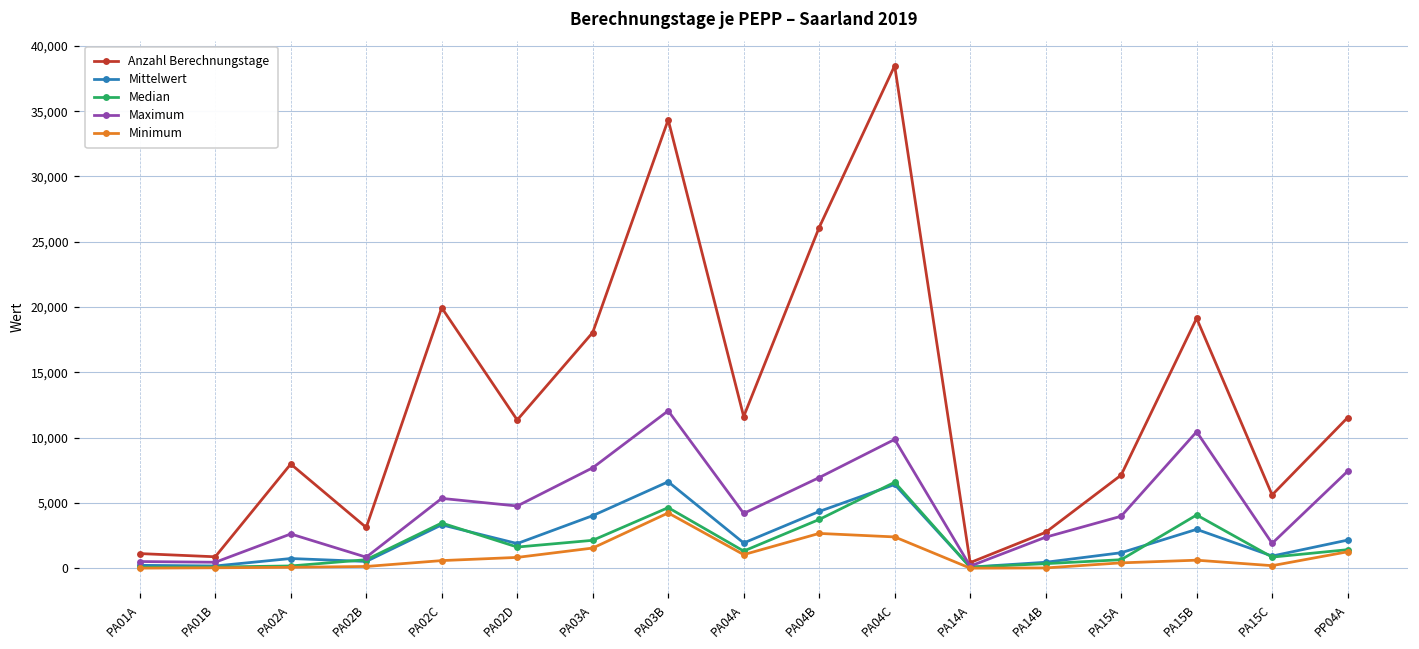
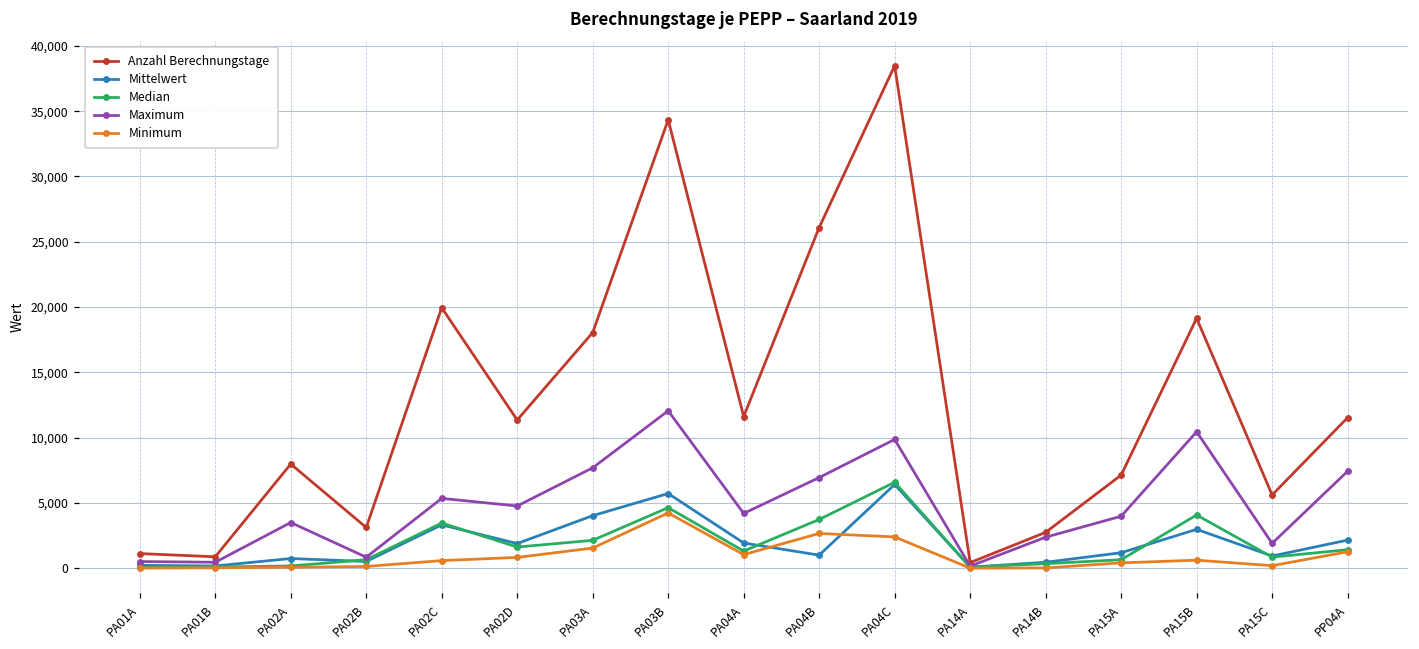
  {
    "Anzahl Berechnungstage": {
      "PA01A": "1,100",
      "PA01B": "900",
      "PA02A": "8,000",
      "PA02B": "3,100",
      "PA02C": "19,900",
      "PA02D": "11,400",
      "PA03A": "18,100",
      "PA03B": "34,300",
      "PA04A": "11,600",
      "PA04B": "26,100",
      "PA04C": "38,500",
      "PA14A": "400",
      "PA14B": "2,800",
      "PA15A": "7,100",
      "PA15B": "19,100",
      "PA15C": "5,600",
      "PP04A": "11,500"
    },
    "Mittelwert": {
      "PA02A": "700",
      "PA02D": "1,900",
      "PA03A": "4,000",
-     "PA03B": "6,600",
+     "PA03B": "5,700",
      "PA04A": "1,900",
-     "PA04B": "4,300",
+     "PA04B": "1,000",
      "PA15A": "1,200",
      "PA15B": "3,000",
      "PP04A": "2,200"
    },
    "Median": {
      "PA02D": "1,600",
      "PA03A": "2,100",
      "PA03B": "4,600",
      "PA04A": "1,300",
      "PA04B": "3,700",
      "PA15A": "700",
      "PA15B": "4,100"
    },
    "Maximum": {
      "PA01A": "500",
      "PA01B": "500",
-     "PA02A": "2,600",
+     "PA02A": "3,500",
      "PA02C": "5,400",
      "PA02D": "4,800",
      "PA03A": "7,700",
      "PA03B": "12,100",
      "PA04A": "4,200",
      "PA04B": "6,900",
      "PA04C": "9,900",
      "PA14B": "2,400",
      "PA15A": "4,000",
      "PA15B": "10,500",
      "PA15C": "1,900",
      "PP04A": "7,400"
    },
    "Minimum": {
      "PA02B": "100",
      "PA02C": "600",
      "PA02D": "800",
      "PA03A": "1,500",
      "PA03B": "4,200",
      "PA04A": "1,000",
      "PA04B": "2,700",
      "PA04C": "2,400",
      "PA14B": "0",
      "PA15A": "400",
      "PA15B": "600",
      "PA15C": "200"
    }
  }
